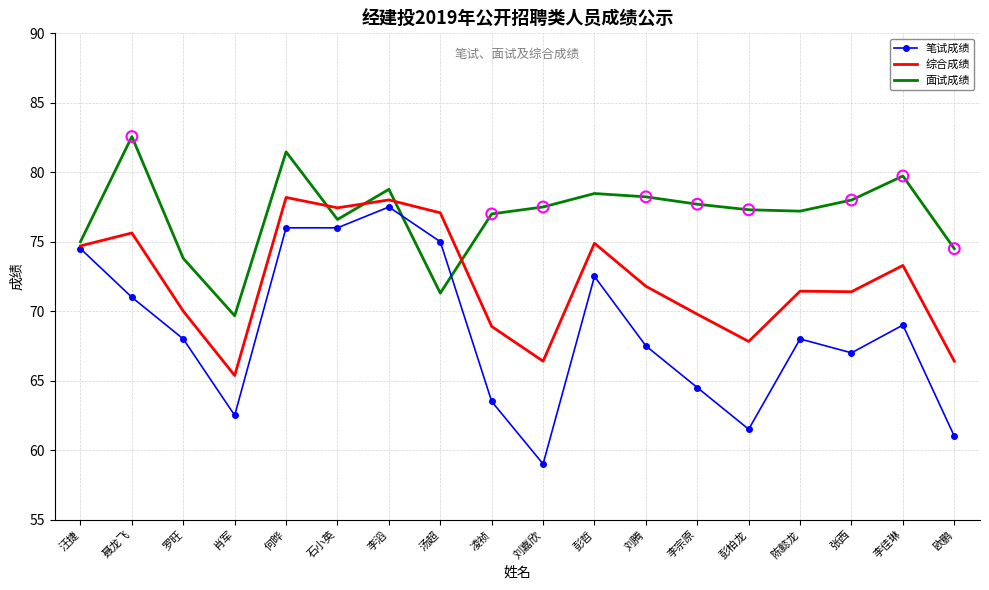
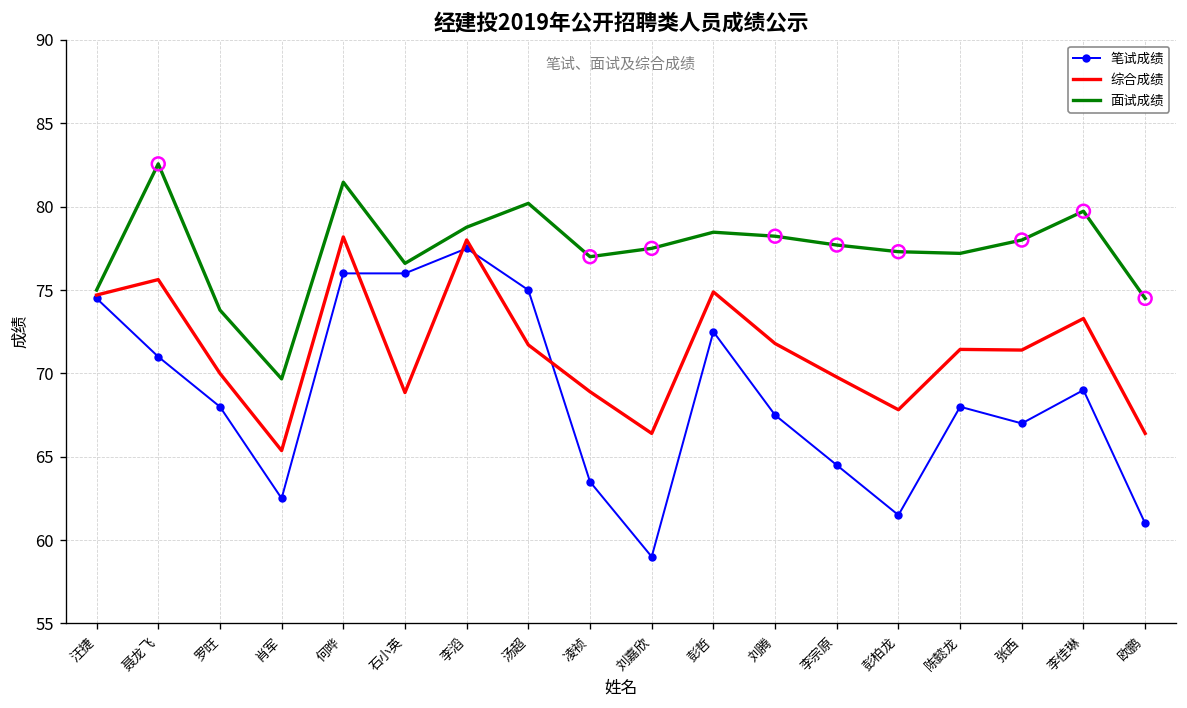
  {
    "笔试成绩": {
      "汪捷": 74.5,
      "聂龙飞": 71.0,
      "罗旺": 68.0,
      "肖军": 62.5,
      "何晔": 76.0,
      "石小英": 76.0,
      "李滔": 77.5,
      "汤超": 75.0,
      "凌祯": 63.5,
      "刘嘉欣": 59.0,
      "彭哲": 72.5,
      "刘腾": 67.5,
      "李宗原": 64.5,
      "彭柏龙": 61.5,
      "陈懿龙": 68.0,
      "张西": 67.0,
      "李佳琳": 69.0,
      "欧鹏": 61.0
    },
    "综合成绩": {
      "汪捷": 74.7,
      "聂龙飞": 75.6,
      "罗旺": 70.0,
      "肖军": 65.4,
      "何晔": 78.2,
-     "石小英": 77.4,
+     "石小英": 68.9,
      "李滔": 78.0,
-     "汤超": 77.1,
+     "汤超": 71.7,
      "凌祯": 68.9,
      "刘嘉欣": 66.4,
      "彭哲": 74.9,
      "刘腾": 71.8,
      "李宗原": 69.8,
      "彭柏龙": 67.8,
      "陈懿龙": 71.4,
      "张西": 71.4,
      "李佳琳": 73.3,
      "欧鹏": 66.4
    },
    "面试成绩": {
      "汪捷": 75.0,
      "罗旺": 73.8,
      "肖军": 69.7,
      "何晔": 81.5,
      "石小英": 76.6,
      "李滔": 78.8,
-     "汤超": 71.3,
+     "汤超": 80.2,
      "彭哲": 78.5,
      "陈懿龙": 77.2
    }
  }
